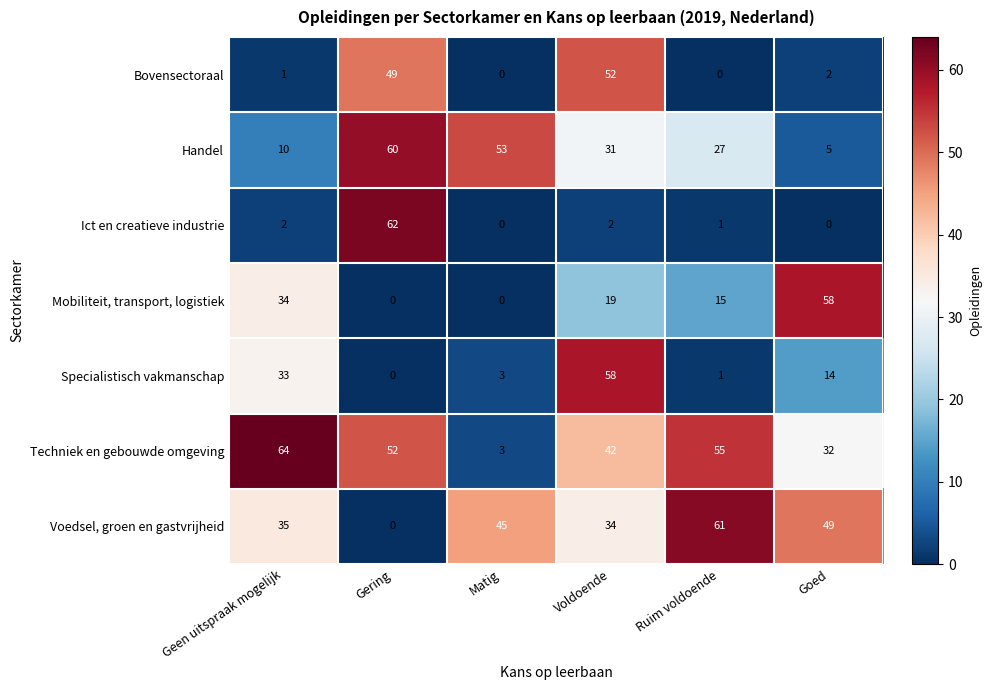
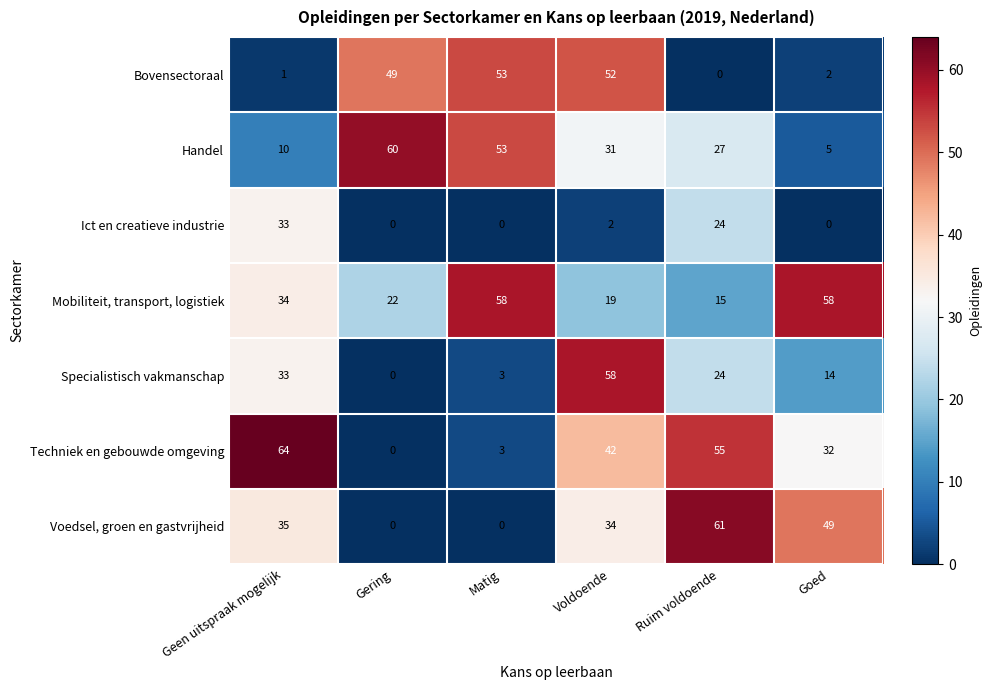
  {
    "Bovensectoraal": {
      "Geen uitspraak mogelijk": 1,
      "Gering": 49,
-     "Matig": 0,
+     "Matig": 53,
      "Voldoende": 52,
      "Ruim voldoende": 0,
      "Goed": 2
    },
    "Handel": {
      "Geen uitspraak mogelijk": 10,
      "Gering": 60,
      "Matig": 53,
      "Voldoende": 31,
      "Ruim voldoende": 27,
      "Goed": 5
    },
    "Ict en creatieve industrie": {
-     "Geen uitspraak mogelijk": 2,
-     "Gering": 62,
+     "Geen uitspraak mogelijk": 33,
+     "Gering": 0,
      "Matig": 0,
      "Voldoende": 2,
-     "Ruim voldoende": 1,
+     "Ruim voldoende": 24,
      "Goed": 0
    },
    "Mobiliteit, transport, logistiek": {
      "Geen uitspraak mogelijk": 34,
-     "Gering": 0,
-     "Matig": 0,
+     "Gering": 22,
+     "Matig": 58,
      "Voldoende": 19,
      "Ruim voldoende": 15,
      "Goed": 58
    },
    "Specialistisch vakmanschap": {
      "Geen uitspraak mogelijk": 33,
      "Gering": 0,
      "Matig": 3,
      "Voldoende": 58,
-     "Ruim voldoende": 1,
+     "Ruim voldoende": 24,
      "Goed": 14
    },
    "Techniek en gebouwde omgeving": {
      "Geen uitspraak mogelijk": 64,
-     "Gering": 52,
+     "Gering": 0,
      "Matig": 3,
      "Voldoende": 42,
      "Ruim voldoende": 55,
      "Goed": 32
    },
    "Voedsel, groen en gastvrijheid": {
      "Geen uitspraak mogelijk": 35,
      "Gering": 0,
-     "Matig": 45,
+     "Matig": 0,
      "Voldoende": 34,
      "Ruim voldoende": 61,
      "Goed": 49
    }
  }
